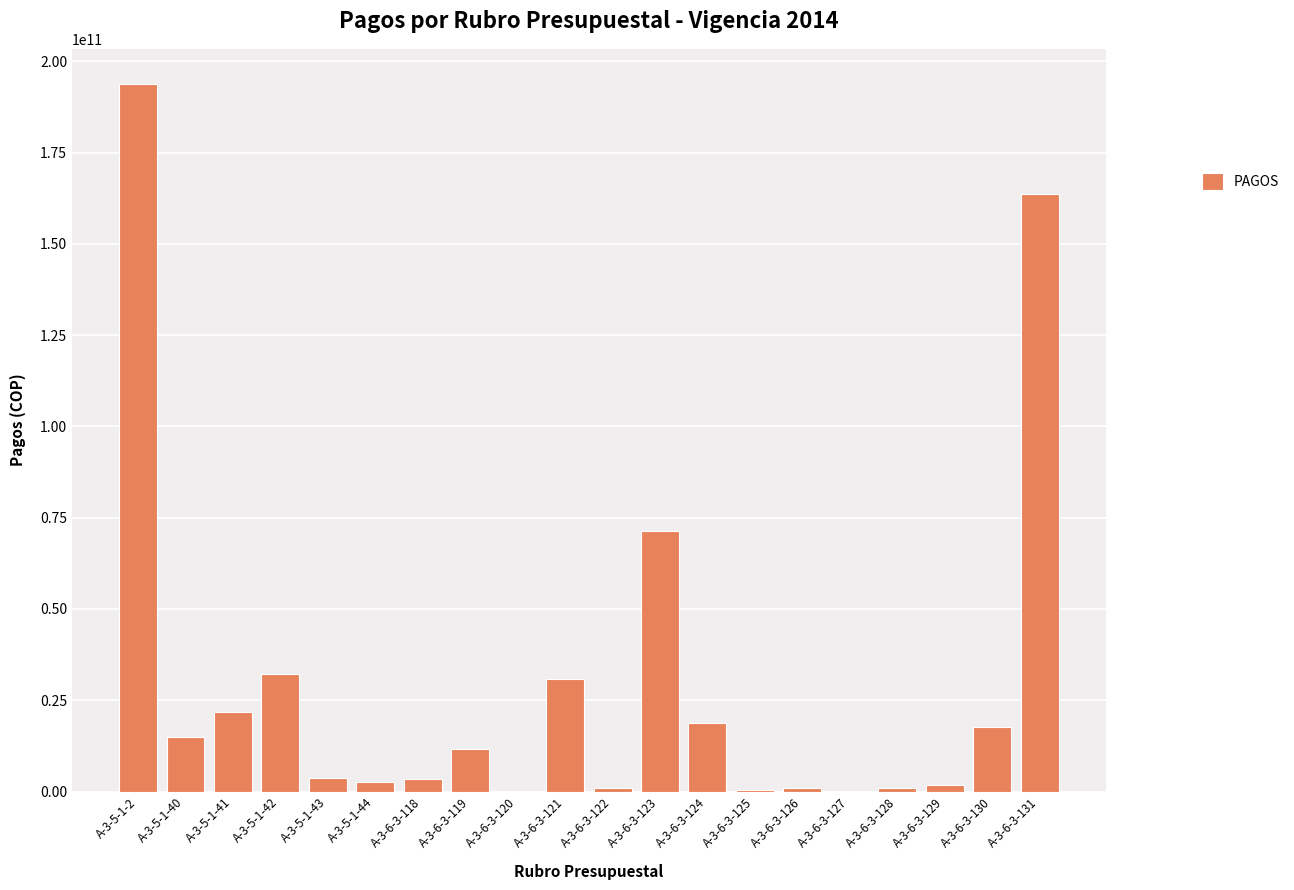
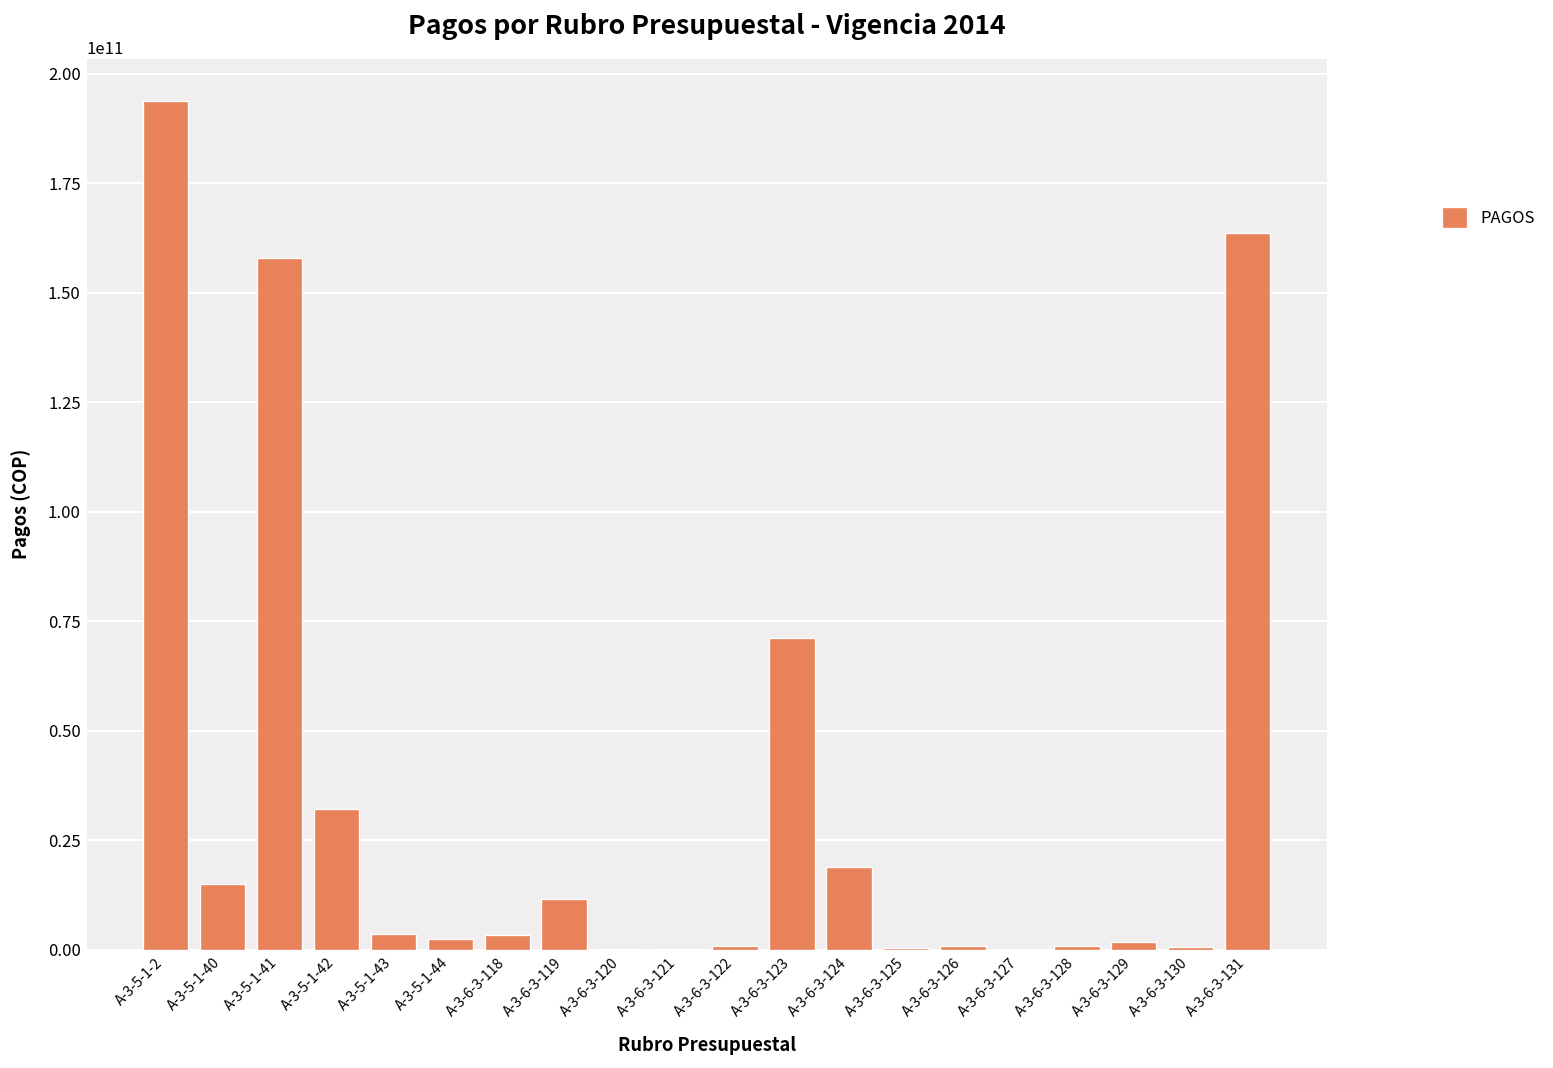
  {
    "A-3-5-1-2": 194000000000,
    "A-3-5-1-40": 15000000000,
-   "A-3-5-1-41": 22000000000,
+   "A-3-5-1-41": 158000000000,
    "A-3-5-1-42": 32000000000,
    "A-3-5-1-43": 4000000000,
    "A-3-5-1-44": 3000000000,
    "A-3-6-3-118": 3000000000,
    "A-3-6-3-119": 12000000000,
-   "A-3-6-3-121": 31000000000,
+   "A-3-6-3-121": 0,
    "A-3-6-3-122": 1000000000,
    "A-3-6-3-123": 71000000000,
    "A-3-6-3-124": 19000000000,
    "A-3-6-3-126": 1000000000,
    "A-3-6-3-128": 1000000000,
    "A-3-6-3-129": 2000000000,
-   "A-3-6-3-130": 18000000000,
+   "A-3-6-3-130": 1000000000,
    "A-3-6-3-131": 164000000000
  }
